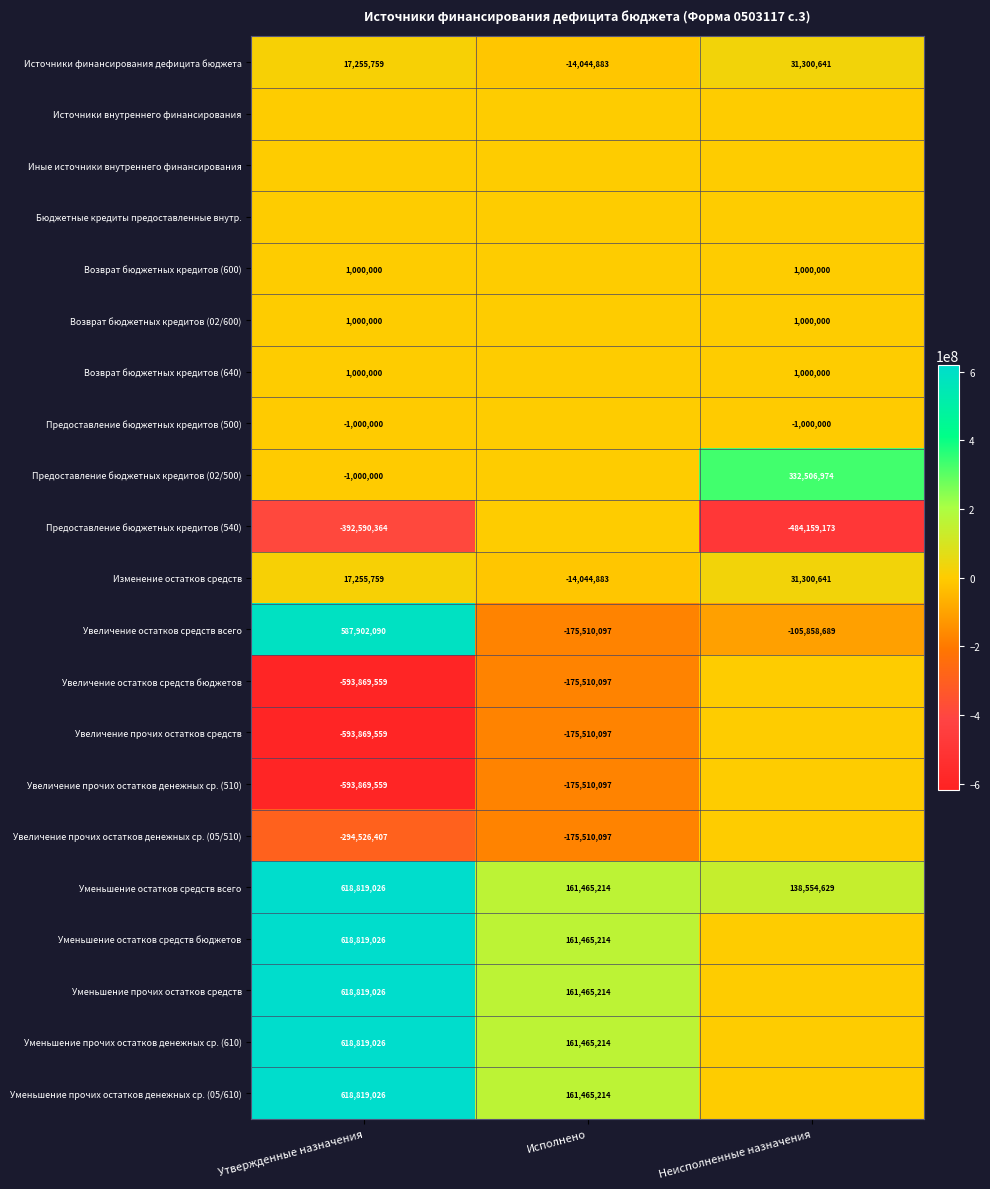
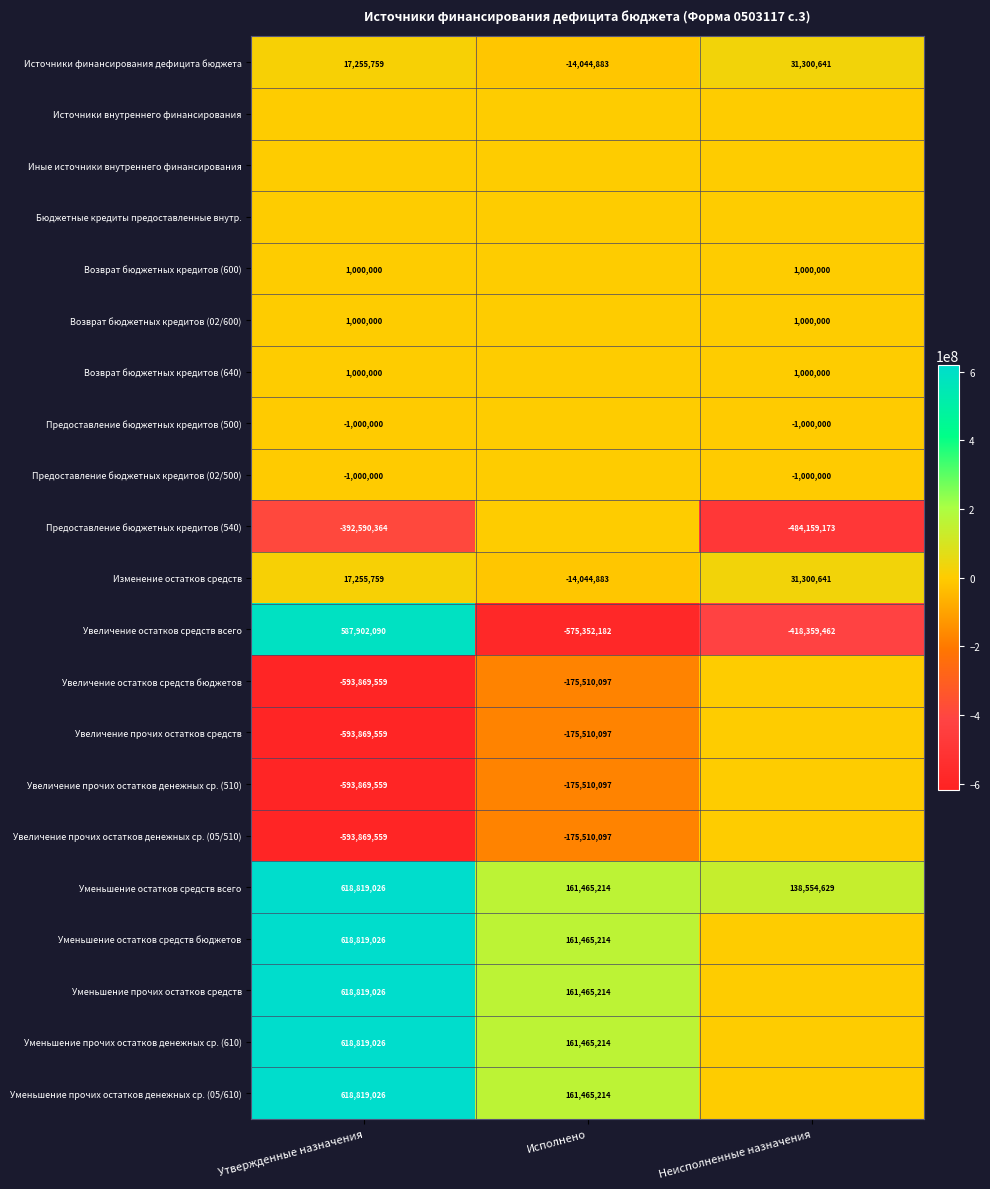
  {
    "Источники финансирования дефицита бюджета": {
      "Утвержденные назначения": "17,255,759",
      "Исполнено": "-14,044,883",
      "Неисполненные назначения": "31,300,641"
    },
    "Возврат бюджетных кредитов (600)": {
      "Утвержденные назначения": "1,000,000",
      "Неисполненные назначения": "1,000,000"
    },
    "Возврат бюджетных кредитов (02/600)": {
      "Утвержденные назначения": "1,000,000",
      "Неисполненные назначения": "1,000,000"
    },
    "Возврат бюджетных кредитов (640)": {
      "Утвержденные назначения": "1,000,000",
      "Неисполненные назначения": "1,000,000"
    },
    "Предоставление бюджетных кредитов (500)": {
      "Утвержденные назначения": "-1,000,000",
      "Неисполненные назначения": "-1,000,000"
    },
    "Предоставление бюджетных кредитов (02/500)": {
      "Утвержденные назначения": "-1,000,000",
-     "Неисполненные назначения": "332,506,974"
+     "Неисполненные назначения": "-1,000,000"
    },
    "Предоставление бюджетных кредитов (540)": {
      "Утвержденные назначения": "-392,590,364",
      "Неисполненные назначения": "-484,159,173"
    },
    "Изменение остатков средств": {
      "Утвержденные назначения": "17,255,759",
      "Исполнено": "-14,044,883",
      "Неисполненные назначения": "31,300,641"
    },
    "Увеличение остатков средств всего": {
      "Утвержденные назначения": "587,902,090",
-     "Исполнено": "-175,510,097",
-     "Неисполненные назначения": "-105,858,689"
+     "Исполнено": "-575,352,182",
+     "Неисполненные назначения": "-418,359,462"
    },
    "Увеличение остатков средств бюджетов": {
      "Утвержденные назначения": "-593,869,559",
      "Исполнено": "-175,510,097"
    },
    "Увеличение прочих остатков средств": {
      "Утвержденные назначения": "-593,869,559",
      "Исполнено": "-175,510,097"
    },
    "Увеличение прочих остатков денежных ср. (510)": {
      "Утвержденные назначения": "-593,869,559",
      "Исполнено": "-175,510,097"
    },
    "Увеличение прочих остатков денежных ср. (05/510)": {
-     "Утвержденные назначения": "-294,526,407",
+     "Утвержденные назначения": "-593,869,559",
      "Исполнено": "-175,510,097"
    },
    "Уменьшение остатков средств всего": {
      "Утвержденные назначения": "618,819,026",
      "Исполнено": "161,465,214",
      "Неисполненные назначения": "138,554,629"
    },
    "Уменьшение остатков средств бюджетов": {
      "Утвержденные назначения": "618,819,026",
      "Исполнено": "161,465,214"
    },
    "Уменьшение прочих остатков средств": {
      "Утвержденные назначения": "618,819,026",
      "Исполнено": "161,465,214"
    },
    "Уменьшение прочих остатков денежных ср. (610)": {
      "Утвержденные назначения": "618,819,026",
      "Исполнено": "161,465,214"
    },
    "Уменьшение прочих остатков денежных ср. (05/610)": {
      "Утвержденные назначения": "618,819,026",
      "Исполнено": "161,465,214"
    }
  }
